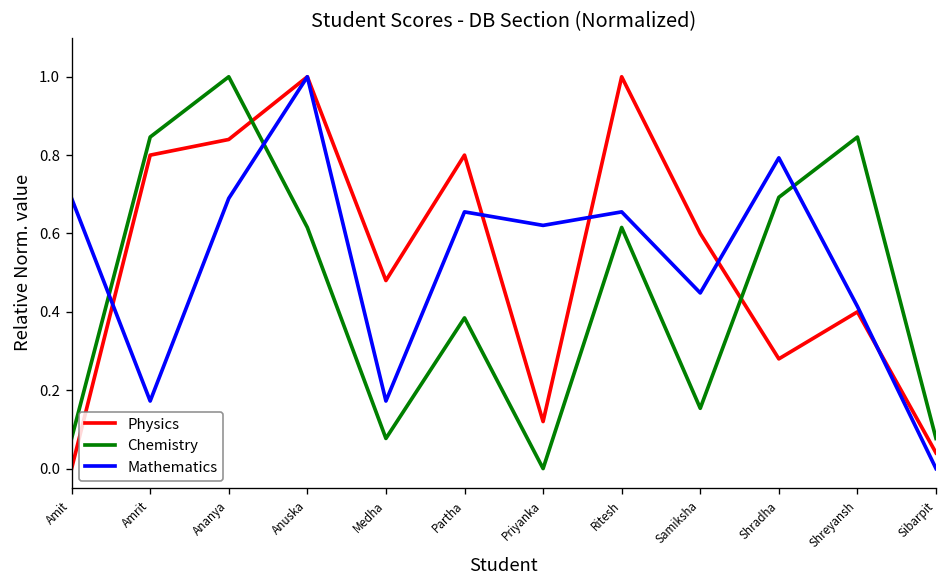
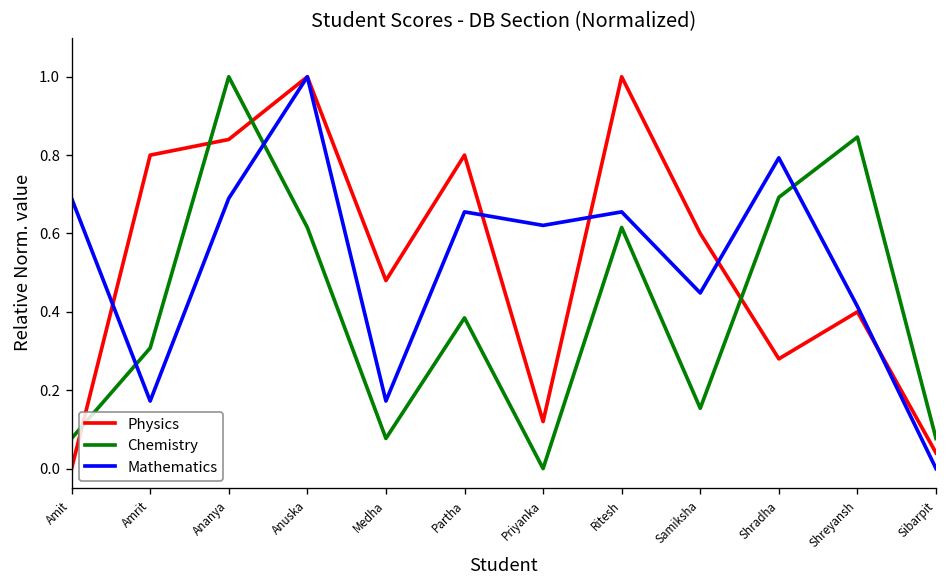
  {
    "Physics": {
      "Amit": 0.00,
      "Amrit": 0.80,
      "Ananya": 0.84,
      "Medha": 0.48,
      "Partha": 0.80,
      "Priyanka": 0.12,
      "Ritesh": 1.00,
      "Samiksha": 0.60,
      "Shradha": 0.28,
      "Shreyansh": 0.40,
      "Sibarpit": 0.04
    },
    "Chemistry": {
      "Amit": 0.08,
-     "Amrit": 0.85,
+     "Amrit": 0.31,
      "Ananya": 1.00,
      "Anuska": 0.62,
      "Medha": 0.08,
      "Partha": 0.38,
      "Priyanka": 0.00,
      "Ritesh": 0.62,
      "Samiksha": 0.15,
      "Shradha": 0.69,
      "Shreyansh": 0.85,
      "Sibarpit": 0.08
    },
    "Mathematics": {
      "Amit": 0.69,
      "Amrit": 0.17,
      "Ananya": 0.69,
      "Medha": 0.17,
      "Partha": 0.66,
      "Priyanka": 0.62,
      "Ritesh": 0.66,
      "Samiksha": 0.45,
      "Shradha": 0.79,
      "Shreyansh": 0.41,
      "Sibarpit": 0.00
    }
  }
